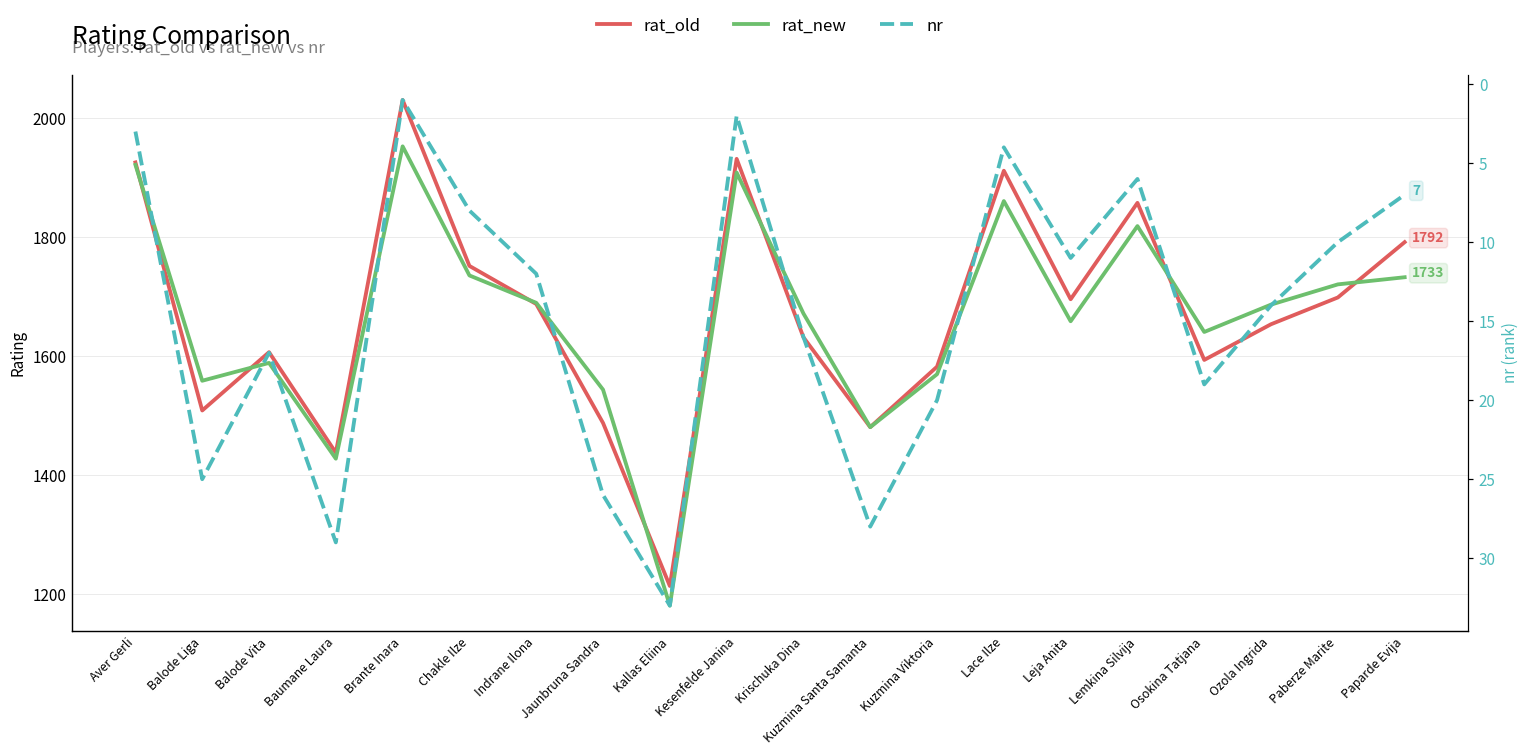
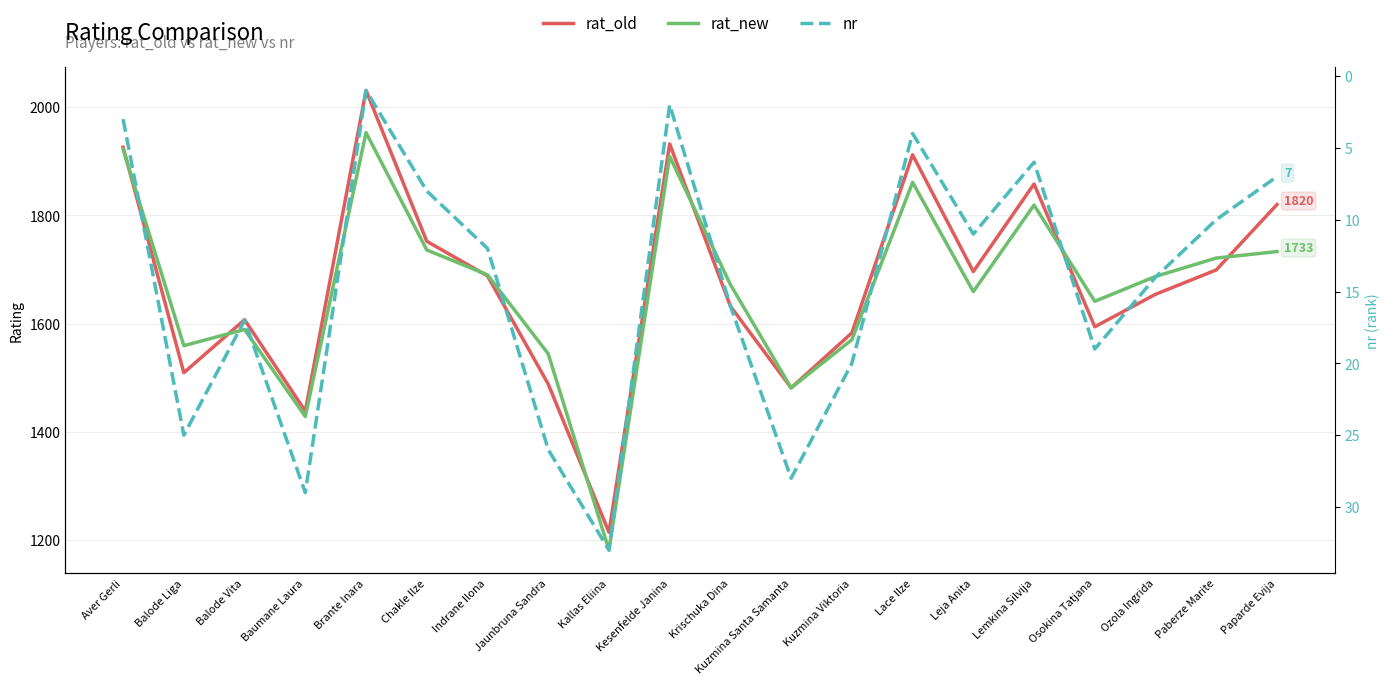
  {
    "rat_old": {
-     "Paparde Evija": 1792
+     "Paparde Evija": 1820
    }
  }
